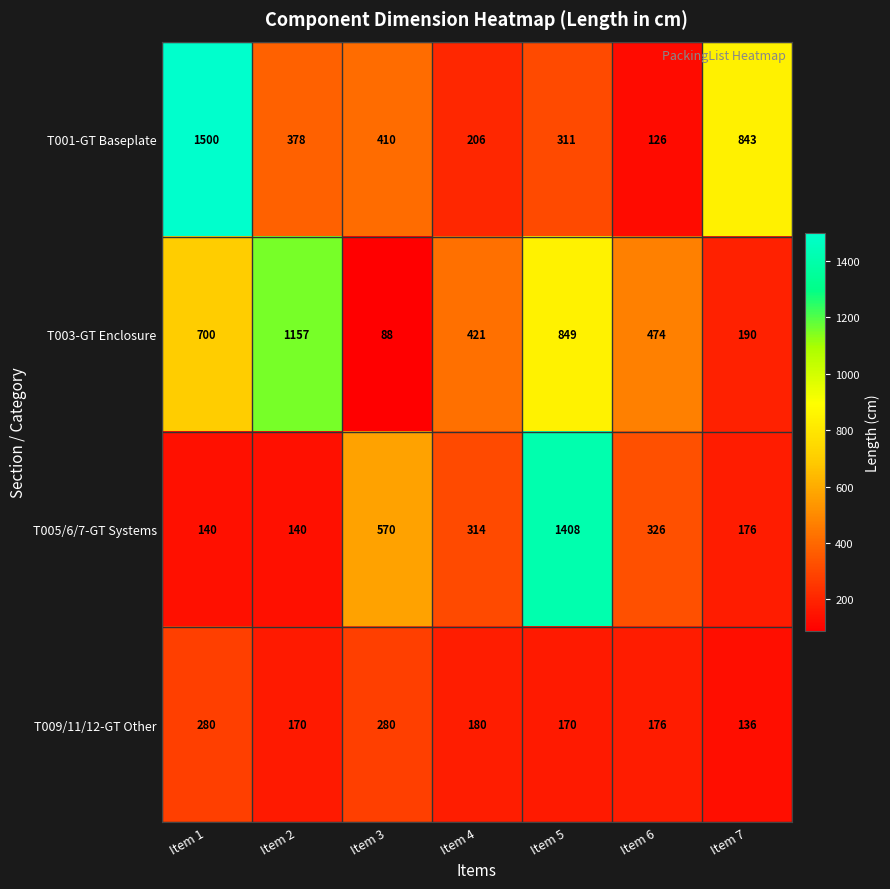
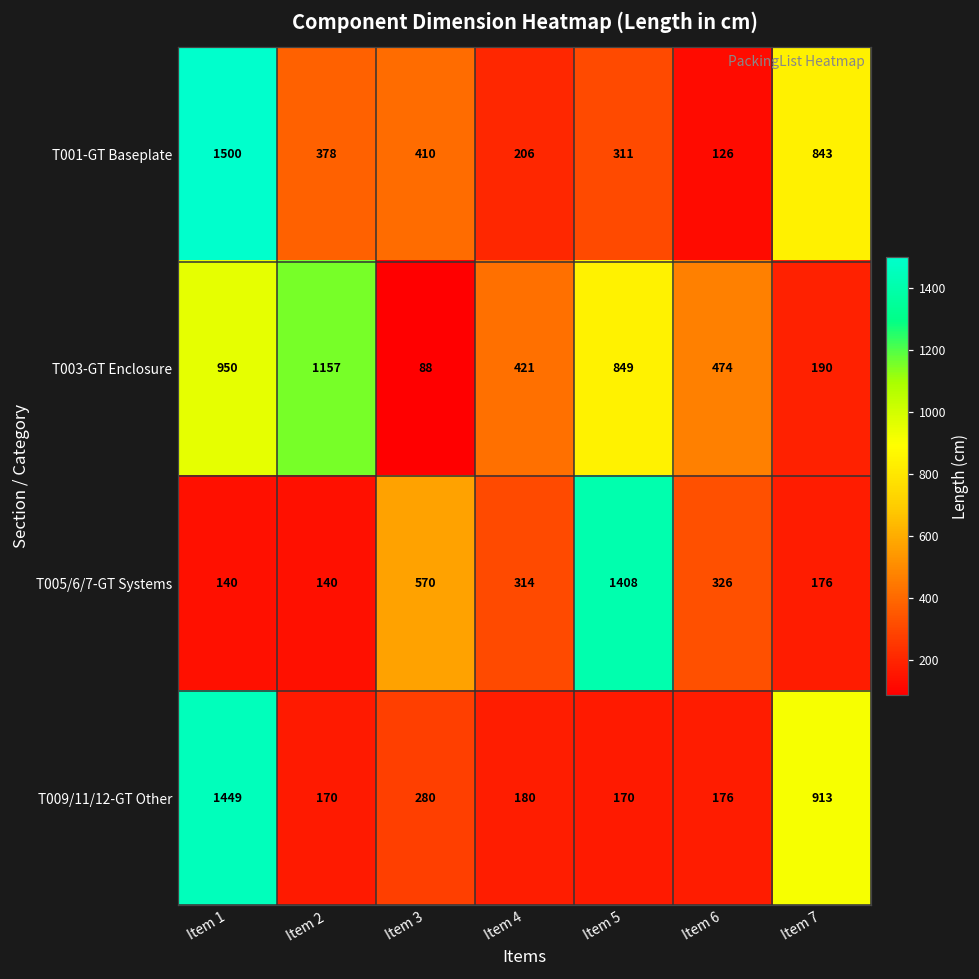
  {
    "T001-GT Baseplate": {
      "Item 1": 1500,
      "Item 2": 378,
      "Item 3": 410,
      "Item 4": 206,
      "Item 5": 311,
      "Item 6": 126
    },
    "T003-GT Enclosure": {
-     "Item 1": 700,
+     "Item 1": 950,
      "Item 2": 1157,
      "Item 3": 88,
      "Item 4": 421,
      "Item 5": 849,
      "Item 6": 474,
      "Item 7": 190
    },
    "T005/6/7-GT Systems": {
      "Item 1": 140,
      "Item 2": 140,
      "Item 3": 570,
      "Item 4": 314,
      "Item 5": 1408,
      "Item 6": 326,
      "Item 7": 176
    },
    "T009/11/12-GT Other": {
-     "Item 1": 280,
+     "Item 1": 1449,
      "Item 2": 170,
      "Item 3": 280,
      "Item 4": 180,
      "Item 5": 170,
      "Item 6": 176,
-     "Item 7": 136
+     "Item 7": 913
    }
  }
